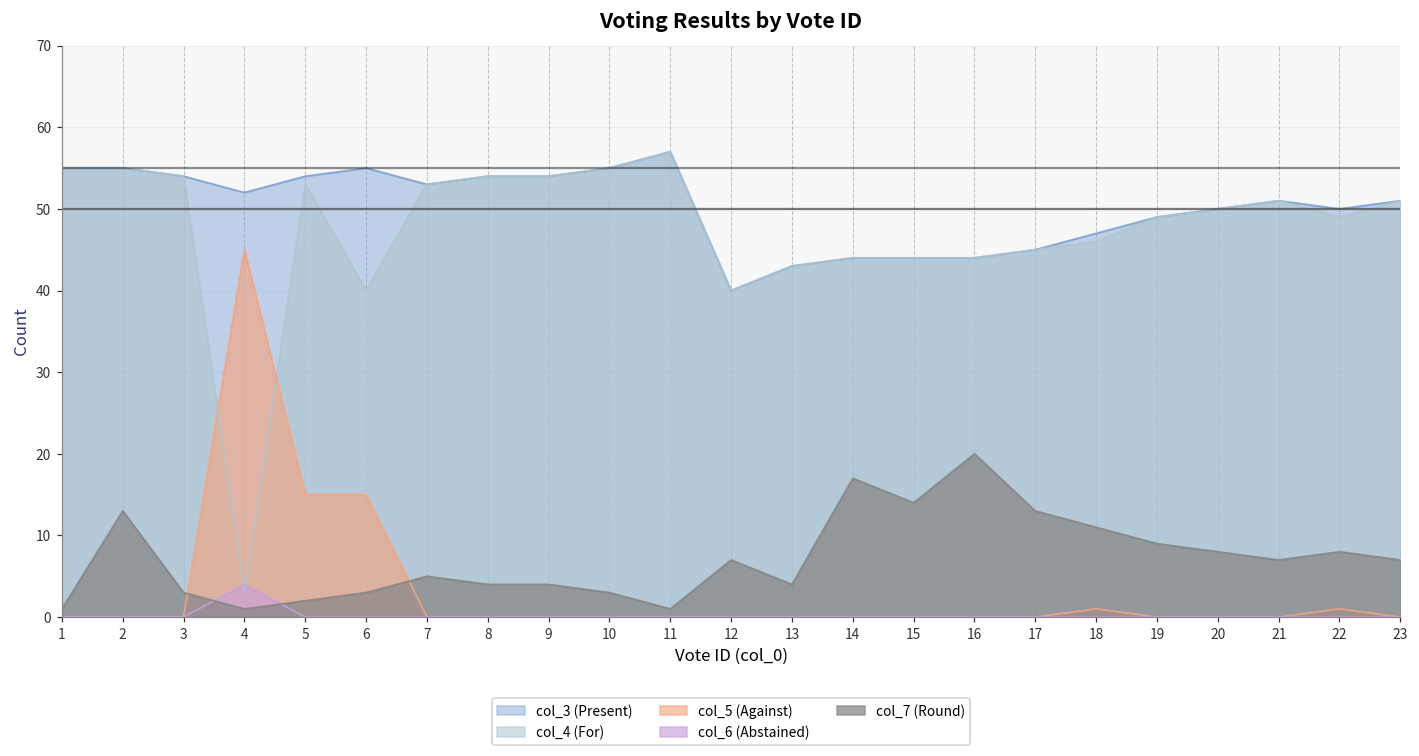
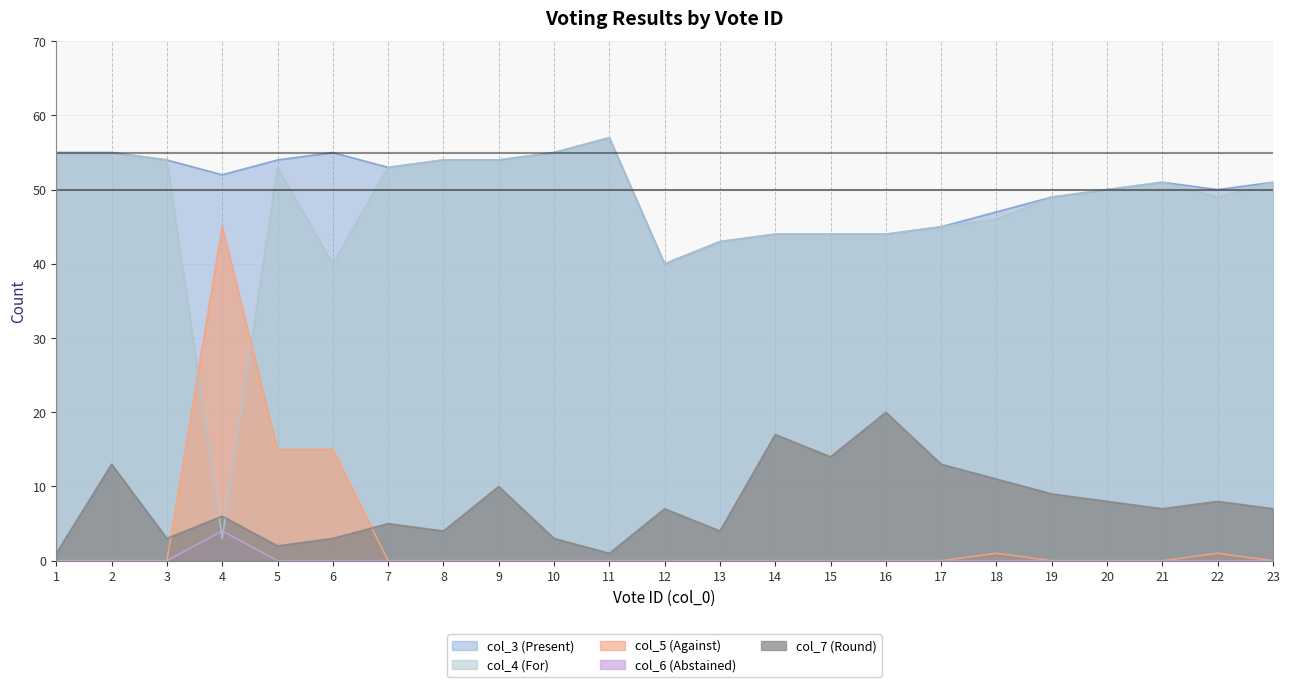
  {
    "col_5 (Against)": {
      "4": 45,
      "5": 15,
      "6": 15,
      "18": 1,
      "22": 1
    },
    "col_7 (Round)": {
      "1": 1,
      "2": 13,
      "3": 3,
-     "4": 1,
+     "4": 6,
      "5": 2,
      "6": 3,
      "7": 5,
      "8": 4,
-     "9": 4,
+     "9": 10,
      "10": 3,
      "11": 1,
      "12": 7,
      "13": 4,
      "14": 17,
      "15": 14,
      "16": 20,
      "17": 13,
      "18": 11,
      "19": 9,
      "20": 8,
      "21": 7,
      "22": 8,
      "23": 7
    }
  }
